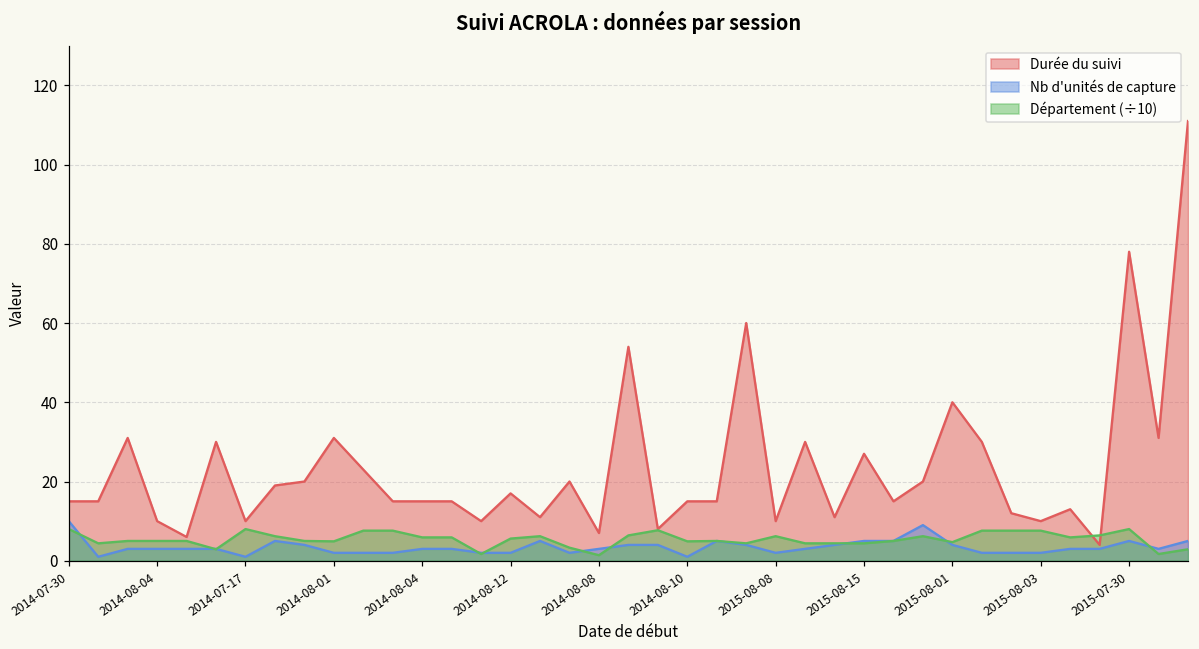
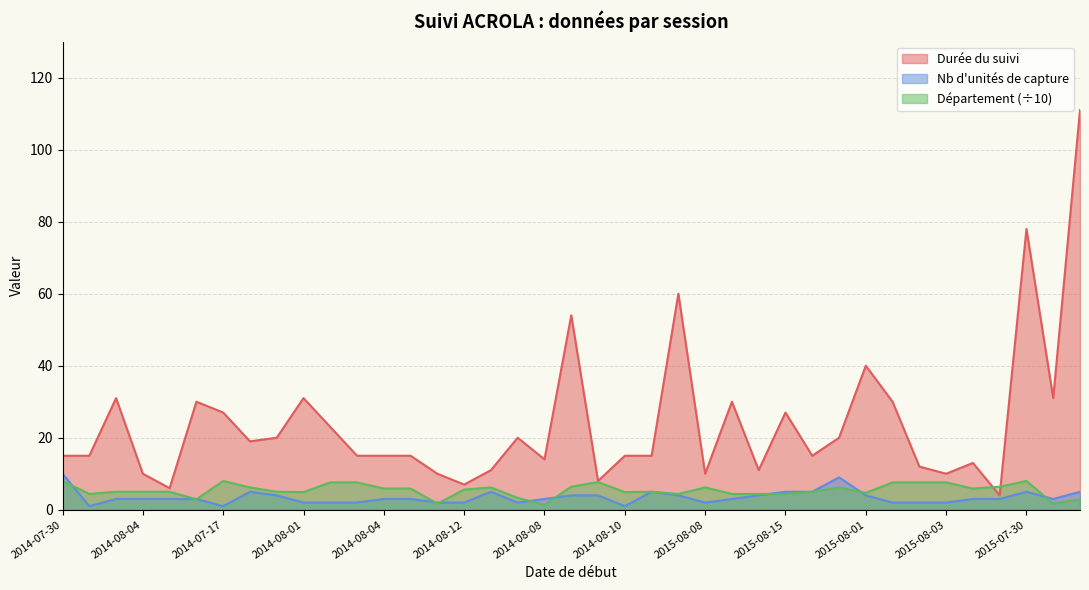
  {
    "Durée du suivi": {
      "2014-07-30": 15,
-     "2014-07-17": 10,
-     "2014-08-12": 17,
-     "2014-08-08": 7,
+     "2014-07-17": 27,
+     "2014-08-12": 7,
+     "2014-08-08": 14,
      "2015-08-08": 10,
      "2015-08-15": 27,
      "2015-07-30": 78
    },
    "Nb d'unités de capture": {
      "2014-07-30": 10,
      "2014-07-17": 1,
      "2014-08-12": 2,
      "2014-08-08": 3,
      "2015-08-08": 2,
      "2015-07-30": 5
    },
    "Département (÷10)": {
      "2014-07-30": 8,
      "2014-07-17": 8,
      "2014-08-12": 6,
      "2014-08-08": 1,
      "2015-08-08": 6,
      "2015-07-30": 8
    }
  }
